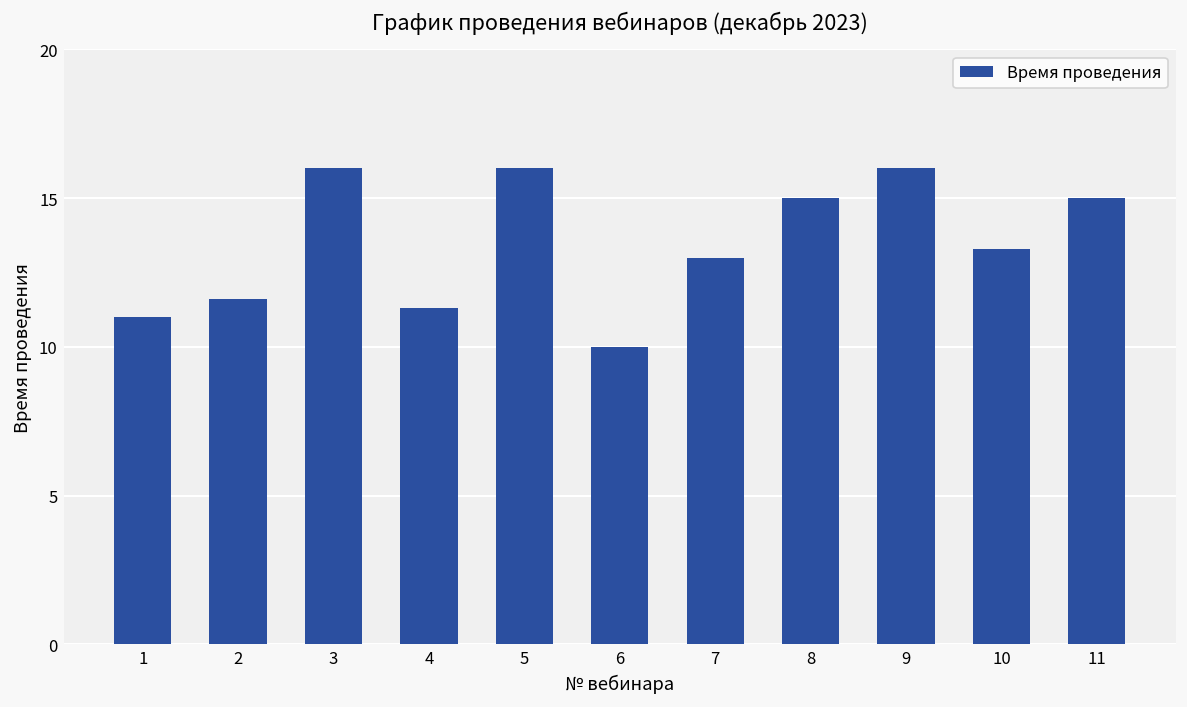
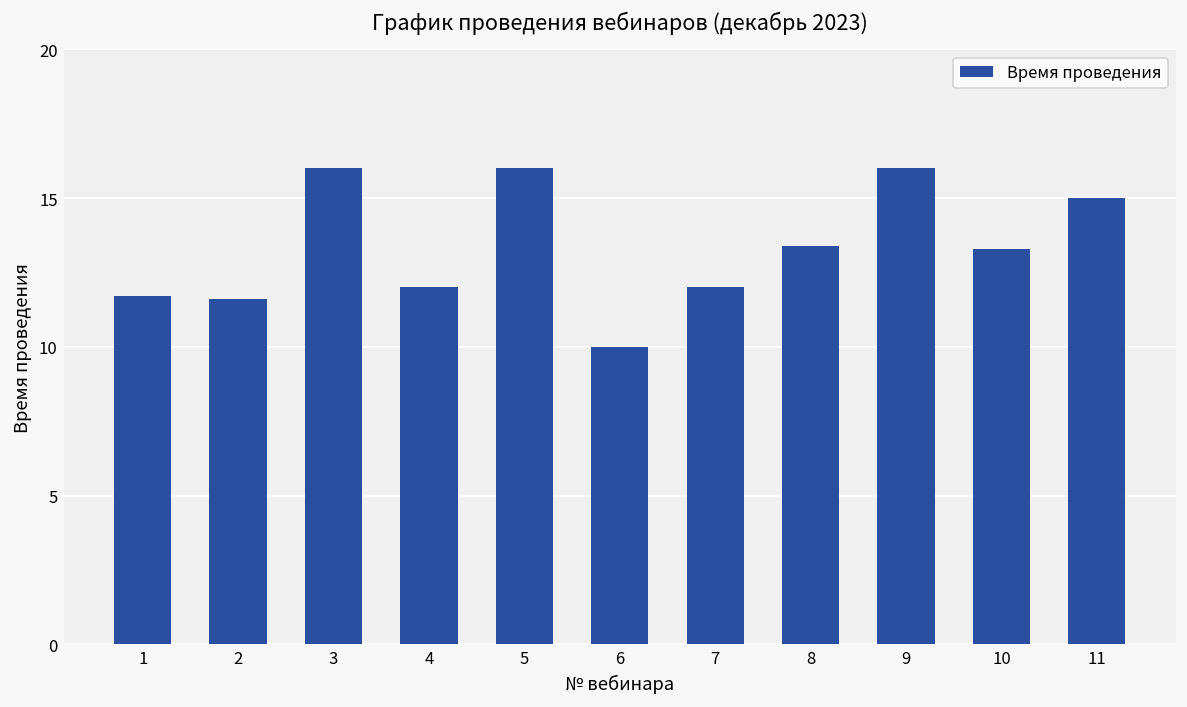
  {
-   "1": 11.0,
+   "1": 11.7,
    "2": 11.6,
    "3": 16.0,
-   "4": 11.3,
+   "4": 12.0,
    "5": 16.0,
    "6": 10.0,
-   "7": 13,
-   "8": 15.0,
+   "7": 12,
+   "8": 13.4,
    "9": 16.0,
    "10": 13.3,
    "11": 15.0
  }
